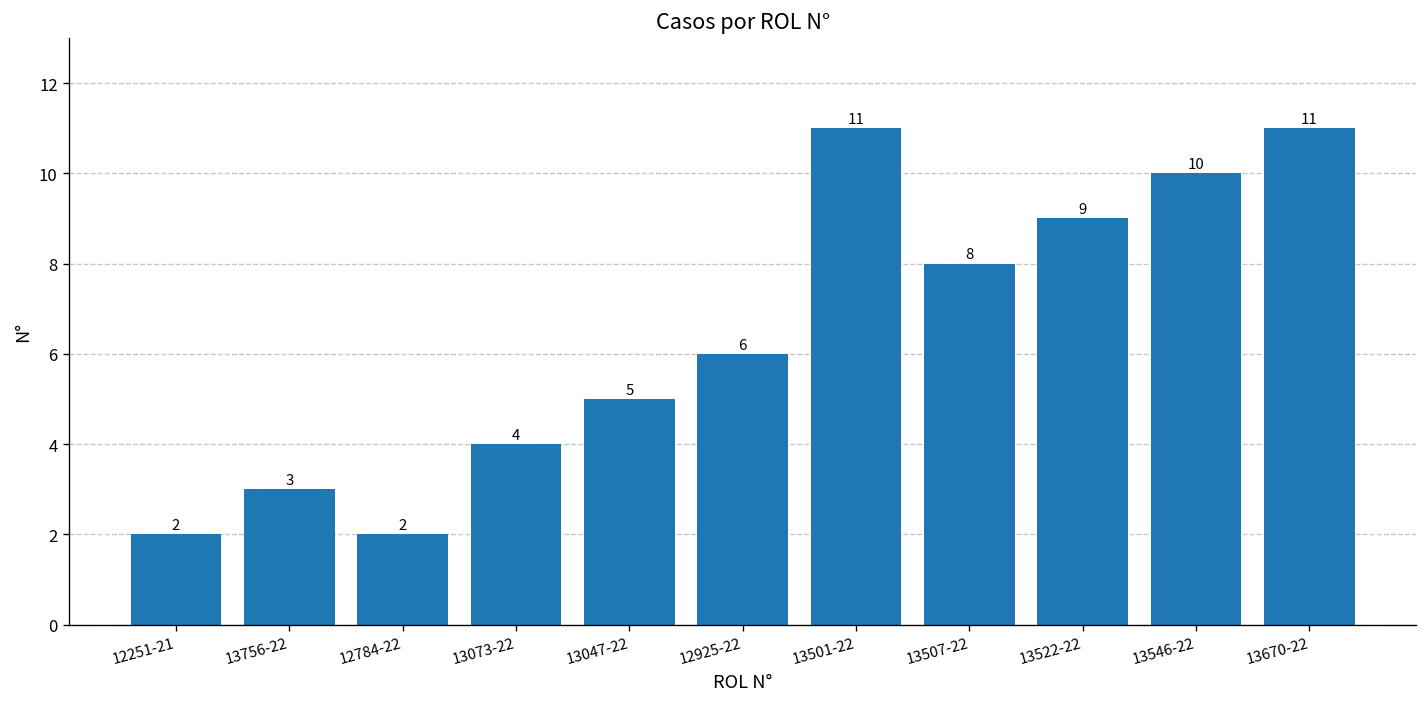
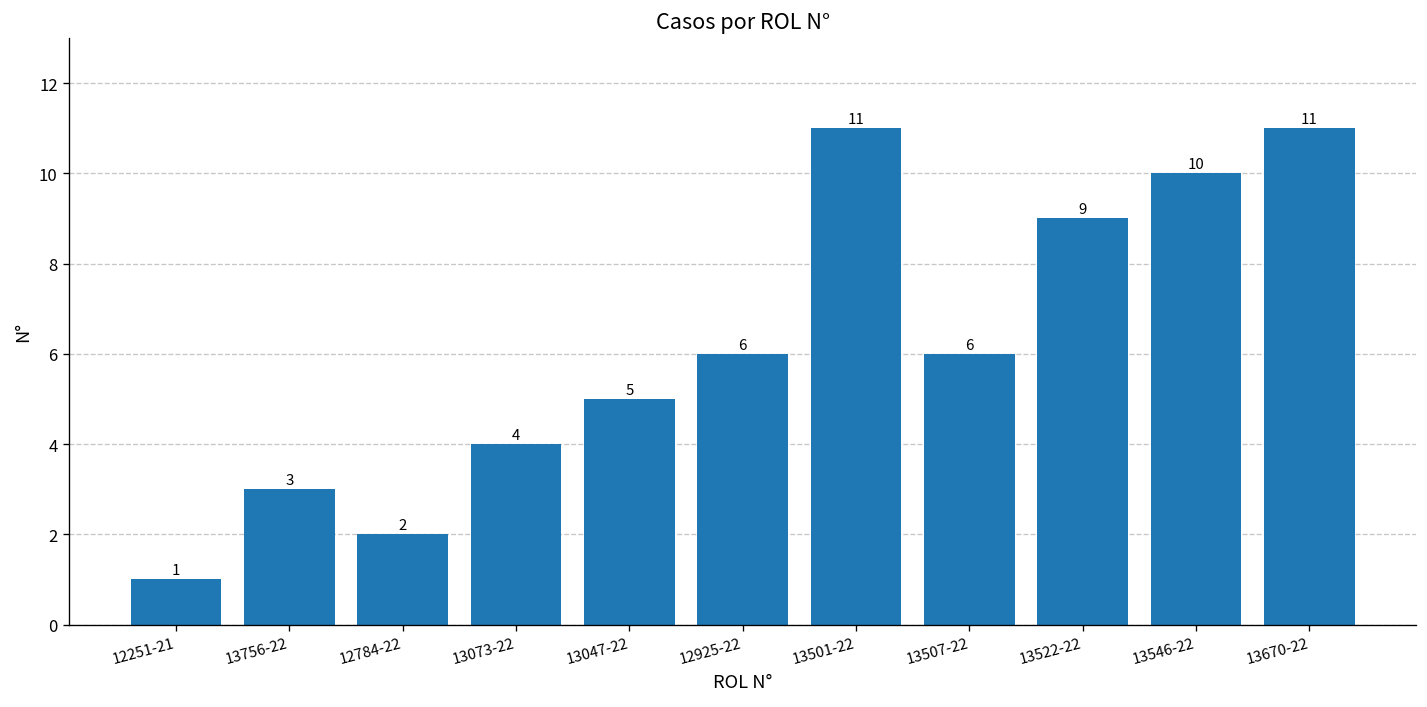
  {
-   "12251-21": 2,
+   "12251-21": 1,
    "13756-22": 3,
    "12784-22": 2,
    "13073-22": 4,
    "13047-22": 5,
    "12925-22": 6,
    "13501-22": 11,
-   "13507-22": 8,
+   "13507-22": 6,
    "13522-22": 9,
    "13546-22": 10,
    "13670-22": 11
  }
